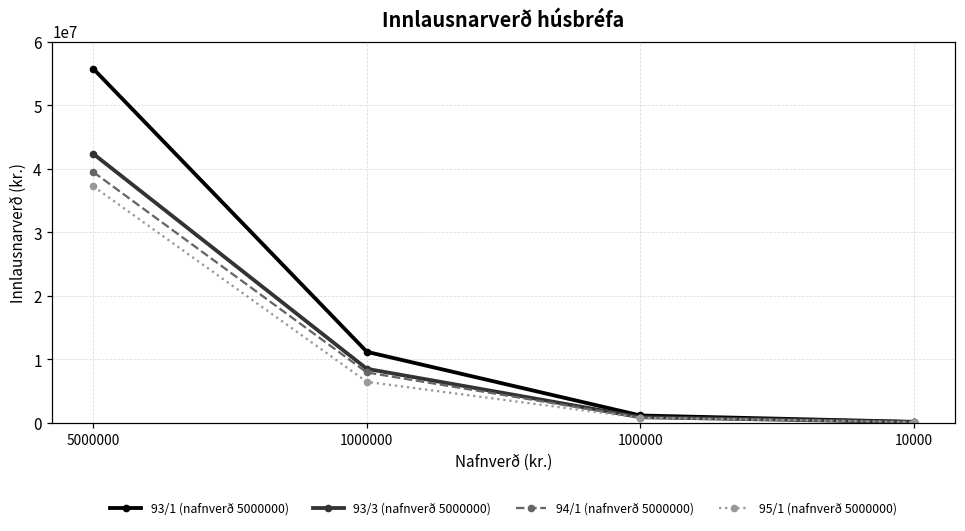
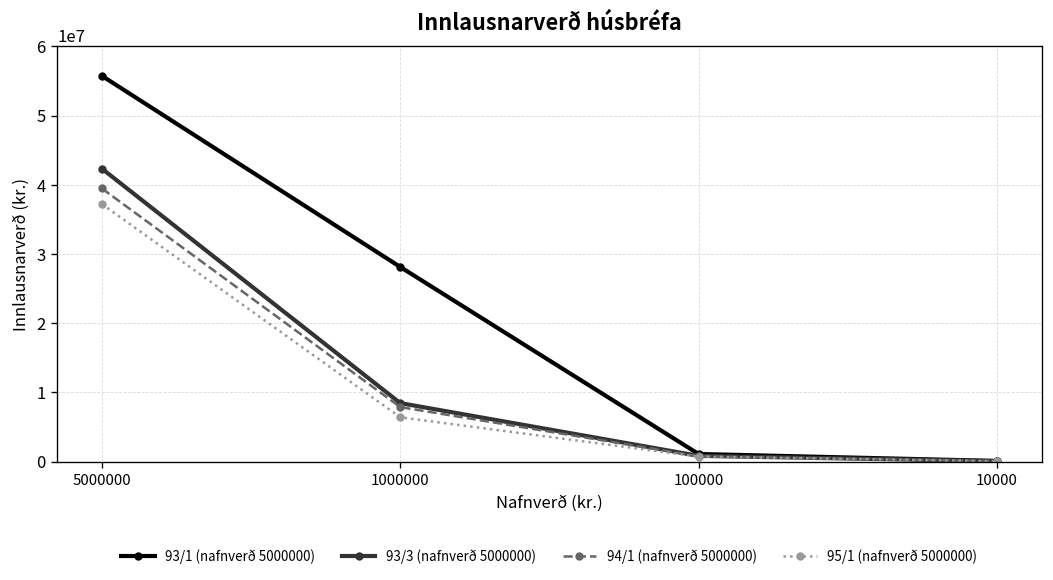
  {
    "93/1 (nafnverð 5000000)": {
      "5000000": 56000000,
-     "1000000": 11000000
+     "1000000": 28000000
    },
    "93/3 (nafnverð 5000000)": {
      "5000000": 42000000,
      "1000000": 8000000
    },
    "94/1 (nafnverð 5000000)": {
      "5000000": 39000000,
      "1000000": 8000000
    },
    "95/1 (nafnverð 5000000)": {
      "5000000": 37000000,
      "1000000": 6000000
    }
  }
